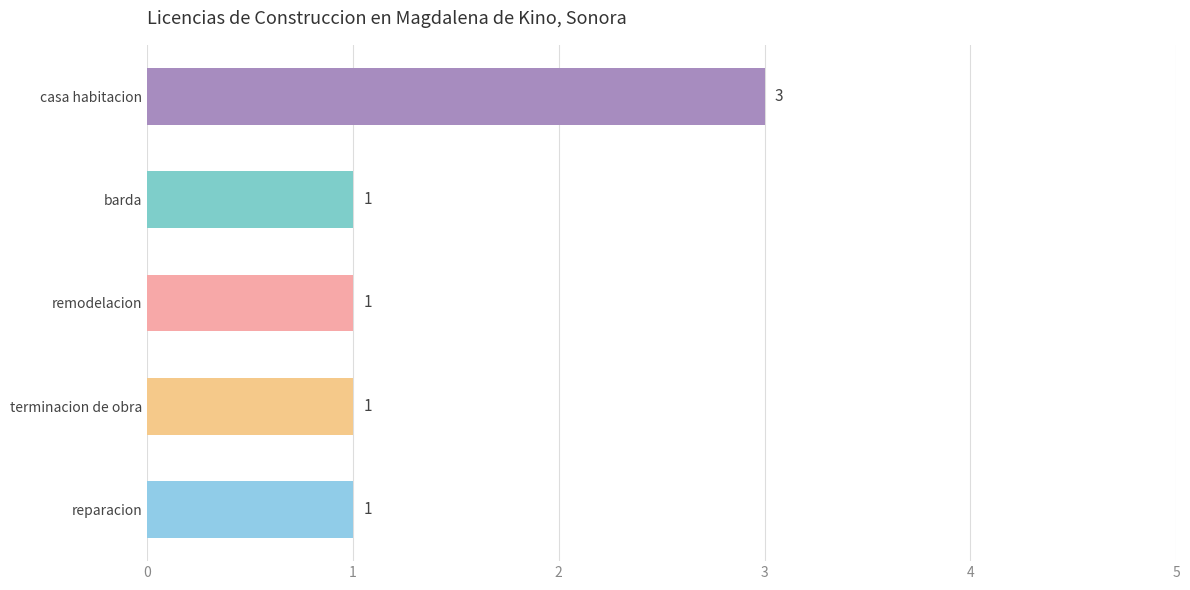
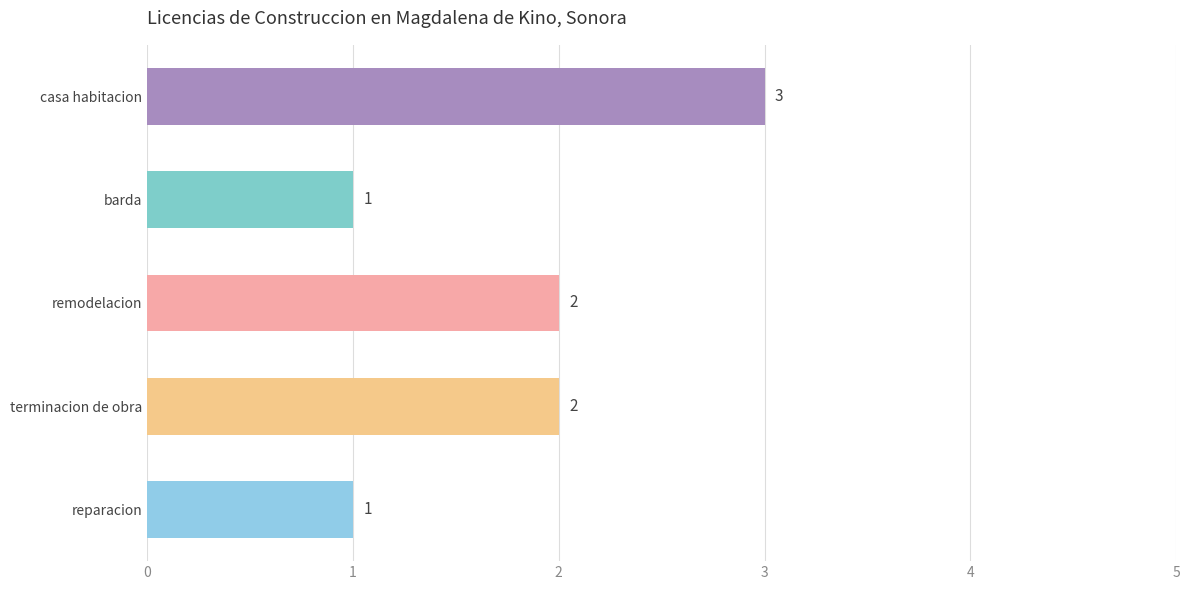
  {
    "casa habitacion": 3,
    "barda": 1,
-   "remodelacion": 1,
-   "terminacion de obra": 1,
+   "remodelacion": 2,
+   "terminacion de obra": 2,
    "reparacion": 1
  }
